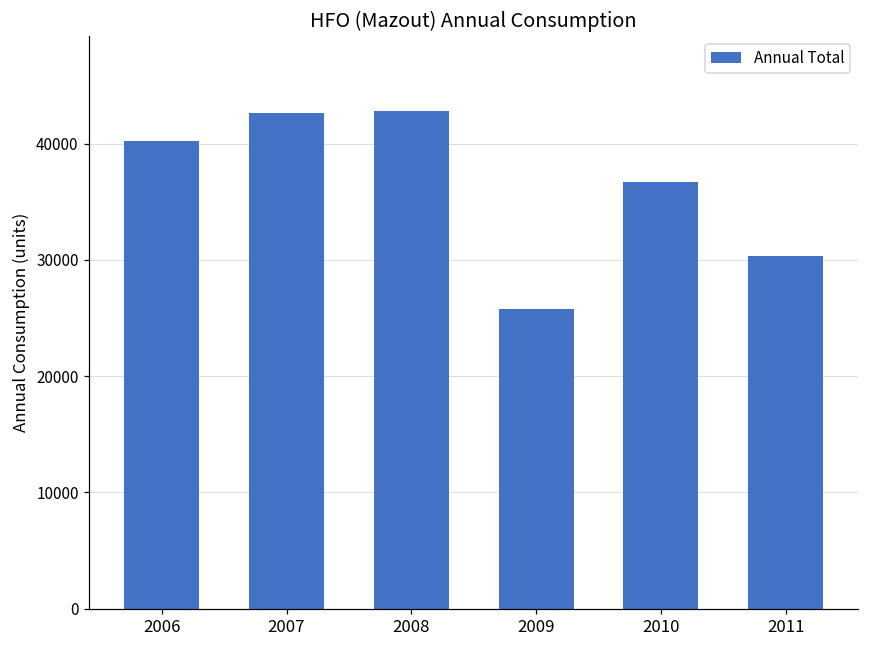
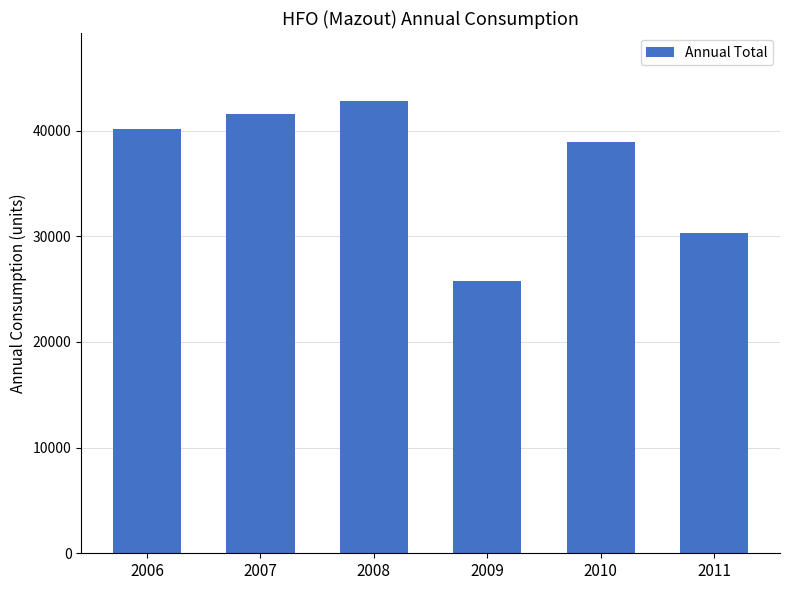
  {
    "2006": 40200,
-   "2007": 42700,
+   "2007": 41600,
    "2008": 42800,
    "2009": 25800,
-   "2010": 36700,
+   "2010": 38900,
    "2011": 30300
  }
